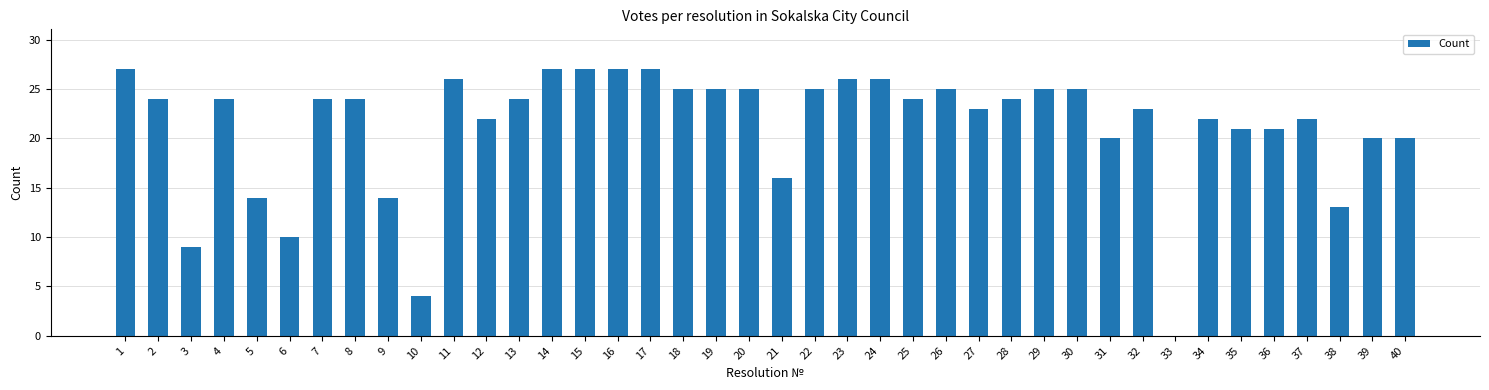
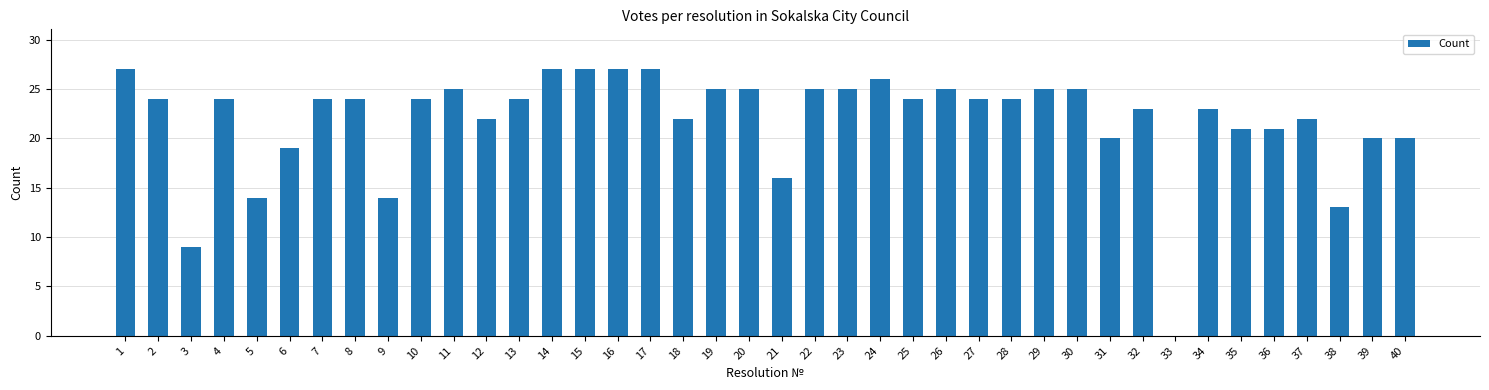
  {
    "1": 27,
    "2": 24,
    "3": 9,
    "4": 24,
    "5": 14,
-   "6": 10,
+   "6": 19,
    "7": 24,
    "8": 24,
    "9": 14,
-   "10": 4,
-   "11": 26,
+   "10": 24,
+   "11": 25,
    "12": 22,
    "13": 24,
    "14": 27,
    "15": 27,
    "16": 27,
    "17": 27,
-   "18": 25,
+   "18": 22,
    "19": 25,
    "20": 25,
    "21": 16,
    "22": 25,
-   "23": 26,
+   "23": 25,
    "24": 26,
    "25": 24,
    "26": 25,
-   "27": 23,
+   "27": 24,
    "28": 24,
    "29": 25,
    "30": 25,
    "31": 20,
    "32": 23,
    "33": 0,
-   "34": 22,
+   "34": 23,
    "35": 21,
    "36": 21,
    "37": 22,
    "38": 13,
    "39": 20,
    "40": 20
  }
